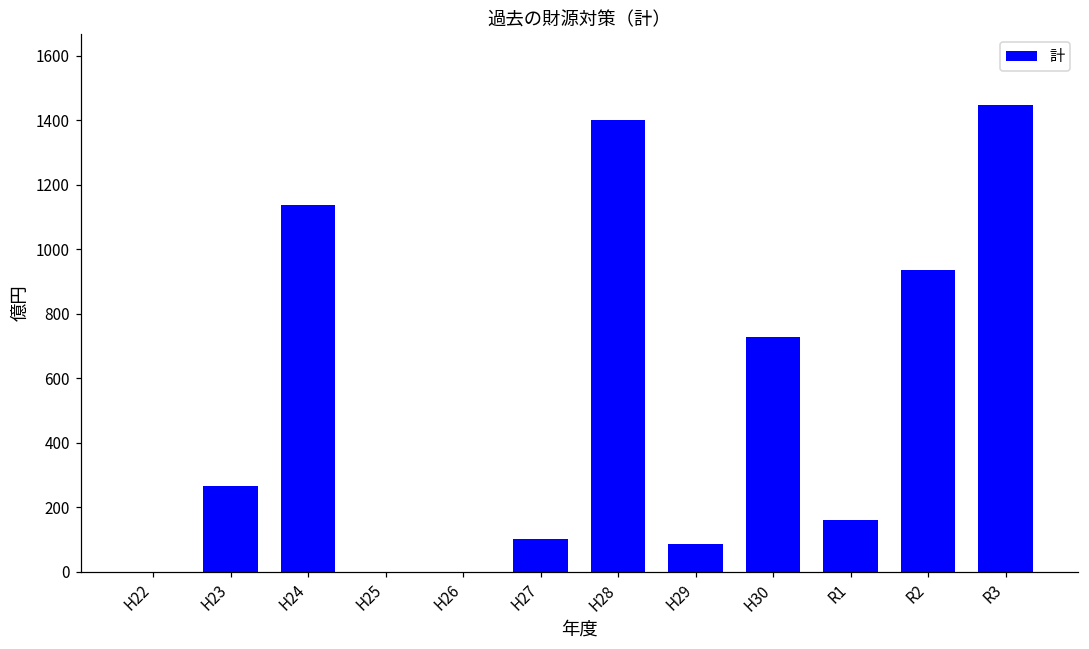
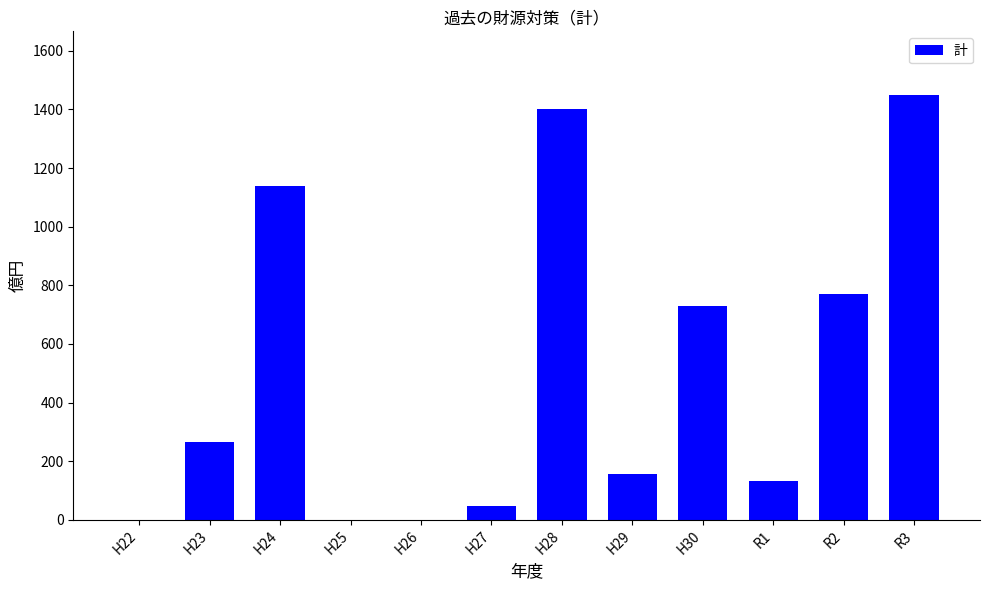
  {
    "H22": 0,
    "H23": 270,
    "H24": 1140,
    "H25": 0,
    "H26": 0,
-   "H27": 100,
+   "H27": 50,
    "H28": 1400,
-   "H29": 90,
+   "H29": 160,
    "H30": 730,
-   "R1": 160,
-   "R2": 940,
+   "R1": 130,
+   "R2": 770,
    "R3": 1450
  }
